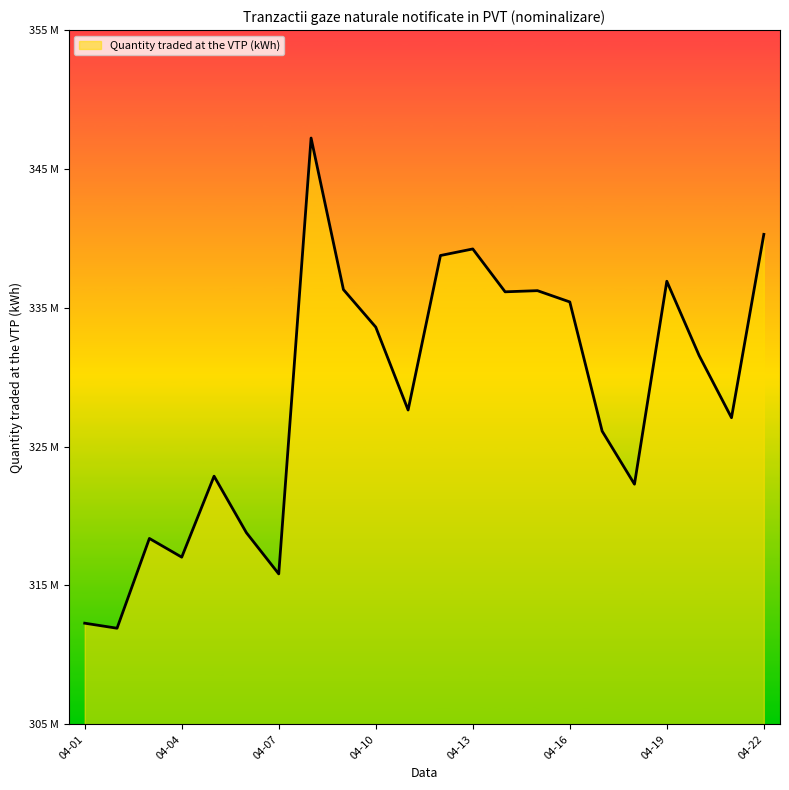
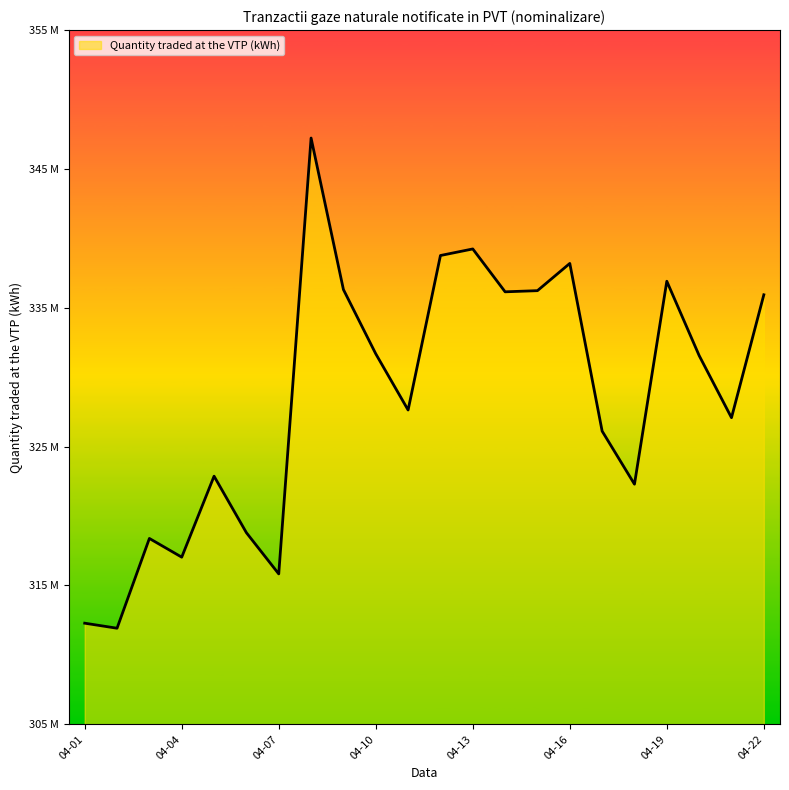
  {
    "04-01": 312300000,
    "04-04": 317000000,
    "04-07": 315800000,
-   "04-10": 333600000,
+   "04-10": 331700000,
    "04-13": 339200000,
-   "04-16": 335400000,
+   "04-16": 338200000,
    "04-19": 336900000,
-   "04-22": 340300000
+   "04-22": 335900000
  }
